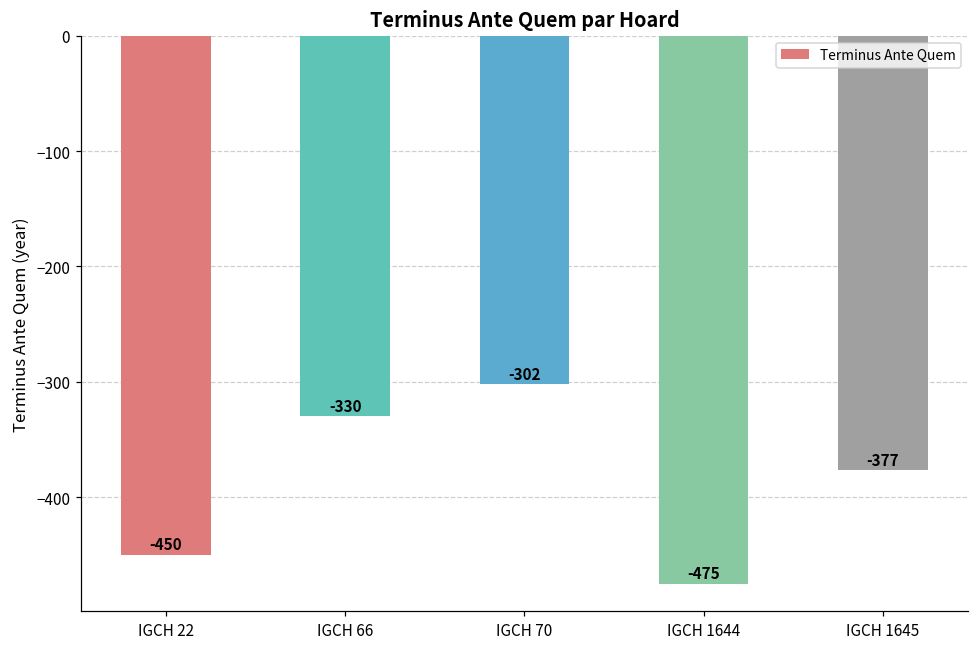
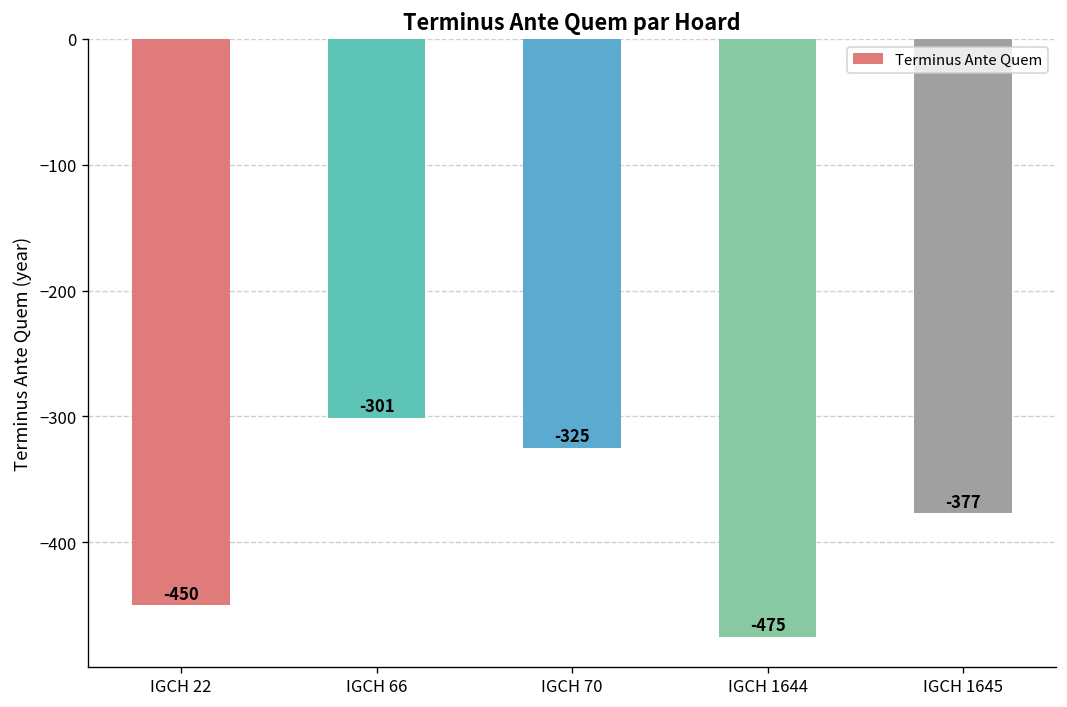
  {
    "IGCH 22": -450,
-   "IGCH 66": -330,
-   "IGCH 70": -302,
+   "IGCH 66": -301,
+   "IGCH 70": -325,
    "IGCH 1644": -475,
    "IGCH 1645": -377
  }
